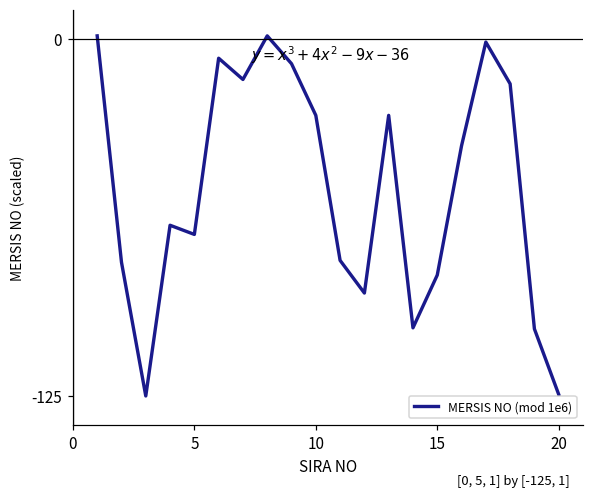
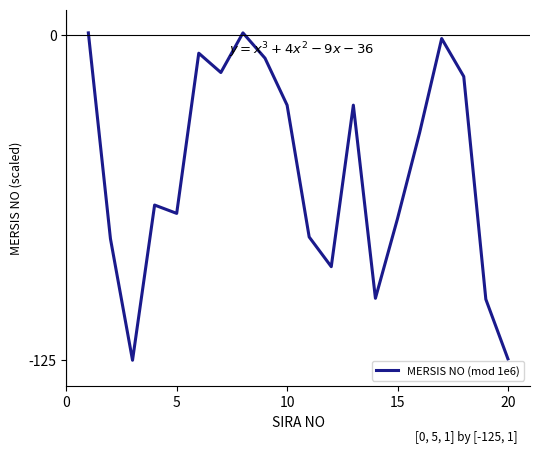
  {
    "5": -68,
    "10": -27,
-   "15": -83,
+   "15": -71,
    "20": -124
  }
